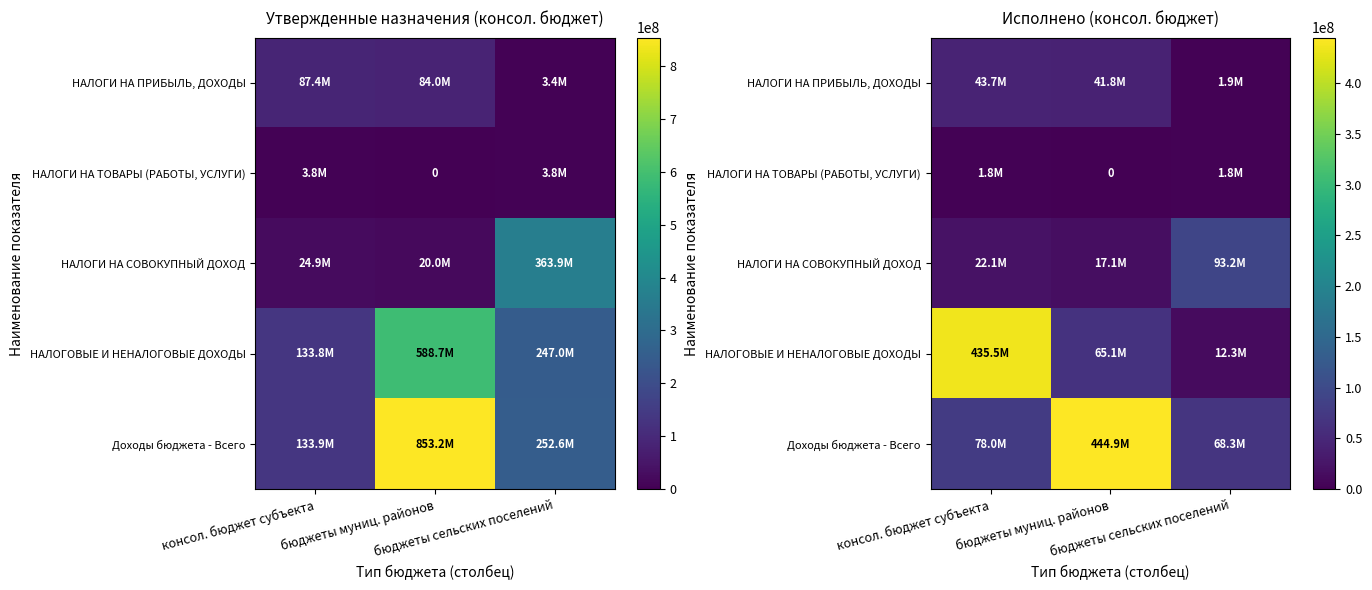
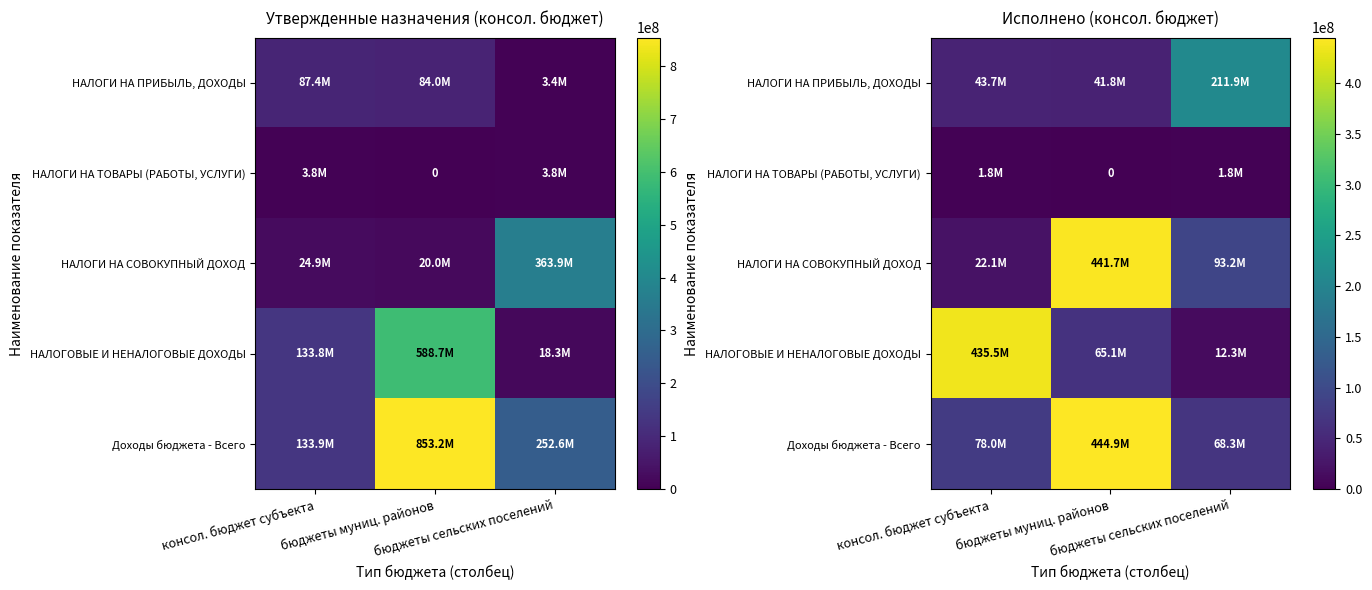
  {
    "Утвержденные назначения (консол. бюджет)": {
      "НАЛОГИ НА ПРИБЫЛЬ, ДОХОДЫ": {
        "консол. бюджет субъекта": "87.4M",
        "бюджеты муниц. районов": "84.0M",
        "бюджеты сельских поселений": "3.4M"
      },
      "НАЛОГИ НА ТОВАРЫ (РАБОТЫ, УСЛУГИ)": {
        "консол. бюджет субъекта": "3.8M",
        "бюджеты муниц. районов": "0",
        "бюджеты сельских поселений": "3.8M"
      },
      "НАЛОГИ НА СОВОКУПНЫЙ ДОХОД": {
        "консол. бюджет субъекта": "24.9M",
        "бюджеты муниц. районов": "20.0M",
        "бюджеты сельских поселений": "363.9M"
      },
      "НАЛОГОВЫЕ И НЕНАЛОГОВЫЕ ДОХОДЫ": {
        "консол. бюджет субъекта": "133.8M",
        "бюджеты муниц. районов": "588.7M",
-       "бюджеты сельских поселений": "247.0M"
+       "бюджеты сельских поселений": "18.3M"
      },
      "Доходы бюджета - Всего": {
        "консол. бюджет субъекта": "133.9M",
        "бюджеты муниц. районов": "853.2M",
        "бюджеты сельских поселений": "252.6M"
      }
    },
    "Исполнено (консол. бюджет)": {
      "НАЛОГИ НА ПРИБЫЛЬ, ДОХОДЫ": {
        "консол. бюджет субъекта": "43.7M",
        "бюджеты муниц. районов": "41.8M",
-       "бюджеты сельских поселений": "1.9M"
+       "бюджеты сельских поселений": "211.9M"
      },
      "НАЛОГИ НА ТОВАРЫ (РАБОТЫ, УСЛУГИ)": {
        "консол. бюджет субъекта": "1.8M",
        "бюджеты муниц. районов": "0",
        "бюджеты сельских поселений": "1.8M"
      },
      "НАЛОГИ НА СОВОКУПНЫЙ ДОХОД": {
        "консол. бюджет субъекта": "22.1M",
-       "бюджеты муниц. районов": "17.1M",
+       "бюджеты муниц. районов": "441.7M",
        "бюджеты сельских поселений": "93.2M"
      },
      "НАЛОГОВЫЕ И НЕНАЛОГОВЫЕ ДОХОДЫ": {
        "консол. бюджет субъекта": "435.5M",
        "бюджеты муниц. районов": "65.1M",
        "бюджеты сельских поселений": "12.3M"
      },
      "Доходы бюджета - Всего": {
        "консол. бюджет субъекта": "78.0M",
        "бюджеты муниц. районов": "444.9M",
        "бюджеты сельских поселений": "68.3M"
      }
    }
  }
